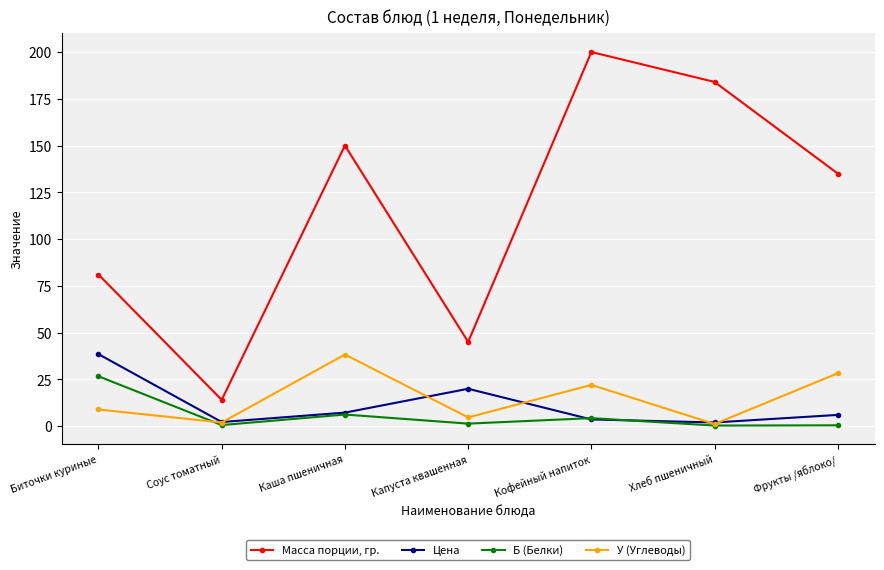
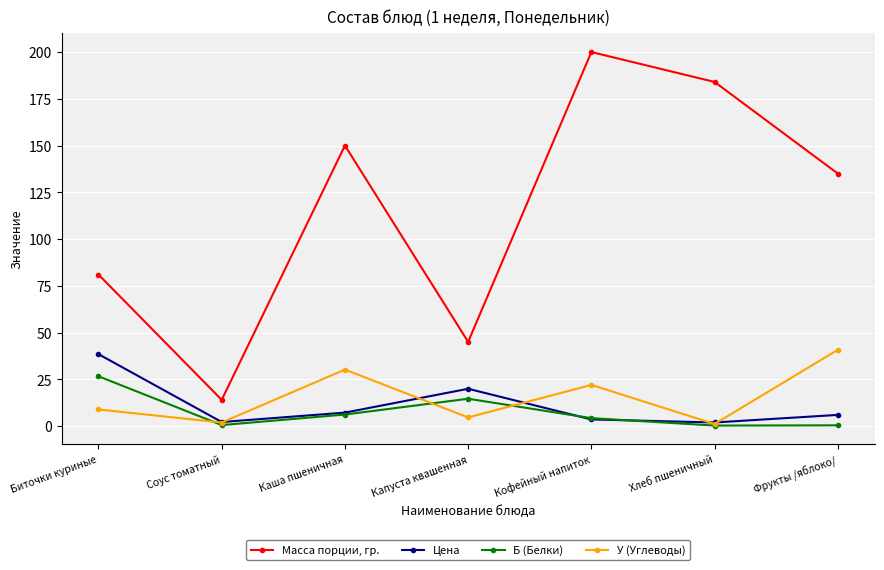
  {
    "Масса порции, гр.": {
      "Биточки куриные": 81,
      "Соус томатный": 14,
      "Каша пшеничная": 150,
      "Капуста квашенная": 45,
      "Кофейный напиток": 200,
      "Хлеб пшеничный": 184,
      "Фрукты /яблоко/": 135
    },
    "Цена": {
      "Биточки куриные": 38,
      "Капуста квашенная": 20,
      "Фрукты /яблоко/": 6
    },
    "Б (Белки)": {
      "Биточки куриные": 27,
-     "Капуста квашенная": 1,
+     "Капуста квашенная": 15,
      "Фрукты /яблоко/": 0
    },
    "У (Углеводы)": {
      "Биточки куриные": 9,
-     "Каша пшеничная": 38,
+     "Каша пшеничная": 30,
      "Капуста квашенная": 5,
      "Кофейный напиток": 22,
-     "Фрукты /яблоко/": 28
+     "Фрукты /яблоко/": 41
    }
  }
